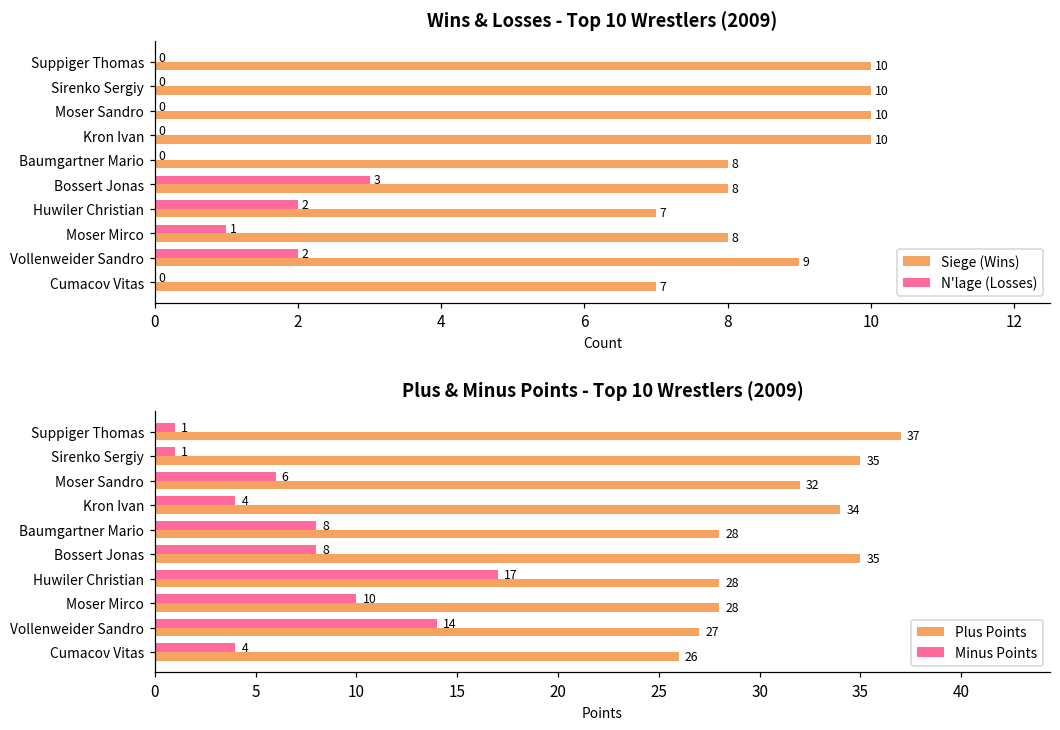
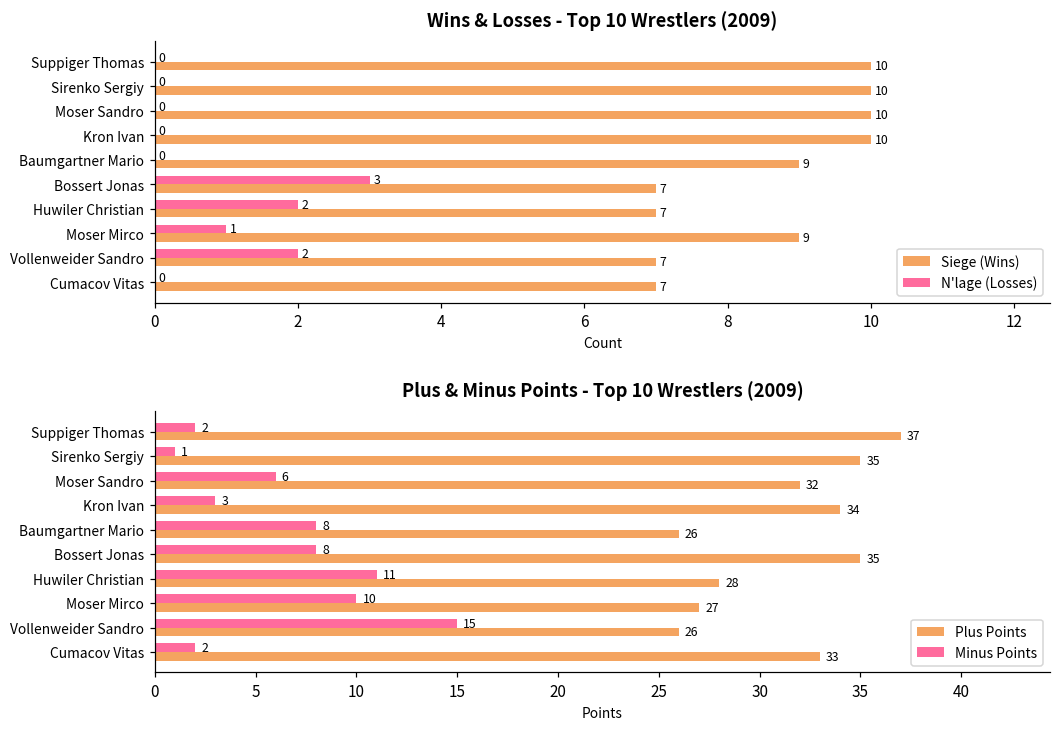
  {
    "Wins & Losses - Top 10 Wrestlers (2009)": {
      "Siege (Wins)": {
        "Suppiger Thomas": 10,
        "Sirenko Sergiy": 10,
        "Moser Sandro": 10,
        "Kron Ivan": 10,
-       "Baumgartner Mario": 8,
-       "Bossert Jonas": 8,
+       "Baumgartner Mario": 9,
+       "Bossert Jonas": 7,
        "Huwiler Christian": 7,
-       "Moser Mirco": 8,
-       "Vollenweider Sandro": 9,
+       "Moser Mirco": 9,
+       "Vollenweider Sandro": 7,
        "Cumacov Vitas": 7
      },
      "N'lage (Losses)": {
        "Suppiger Thomas": 0,
        "Sirenko Sergiy": 0,
        "Moser Sandro": 0,
        "Kron Ivan": 0,
        "Baumgartner Mario": 0,
        "Bossert Jonas": 3,
        "Huwiler Christian": 2,
        "Moser Mirco": 1,
        "Vollenweider Sandro": 2,
        "Cumacov Vitas": 0
      }
    },
    "Plus & Minus Points - Top 10 Wrestlers (2009)": {
      "Plus Points": {
        "Suppiger Thomas": 37,
        "Sirenko Sergiy": 35,
        "Moser Sandro": 32,
        "Kron Ivan": 34,
-       "Baumgartner Mario": 28,
+       "Baumgartner Mario": 26,
        "Bossert Jonas": 35,
        "Huwiler Christian": 28,
-       "Moser Mirco": 28,
-       "Vollenweider Sandro": 27,
-       "Cumacov Vitas": 26
+       "Moser Mirco": 27,
+       "Vollenweider Sandro": 26,
+       "Cumacov Vitas": 33
      },
      "Minus Points": {
-       "Suppiger Thomas": 1,
+       "Suppiger Thomas": 2,
        "Sirenko Sergiy": 1,
        "Moser Sandro": 6,
-       "Kron Ivan": 4,
+       "Kron Ivan": 3,
        "Baumgartner Mario": 8,
        "Bossert Jonas": 8,
-       "Huwiler Christian": 17,
+       "Huwiler Christian": 11,
        "Moser Mirco": 10,
-       "Vollenweider Sandro": 14,
-       "Cumacov Vitas": 4
+       "Vollenweider Sandro": 15,
+       "Cumacov Vitas": 2
      }
    }
  }
